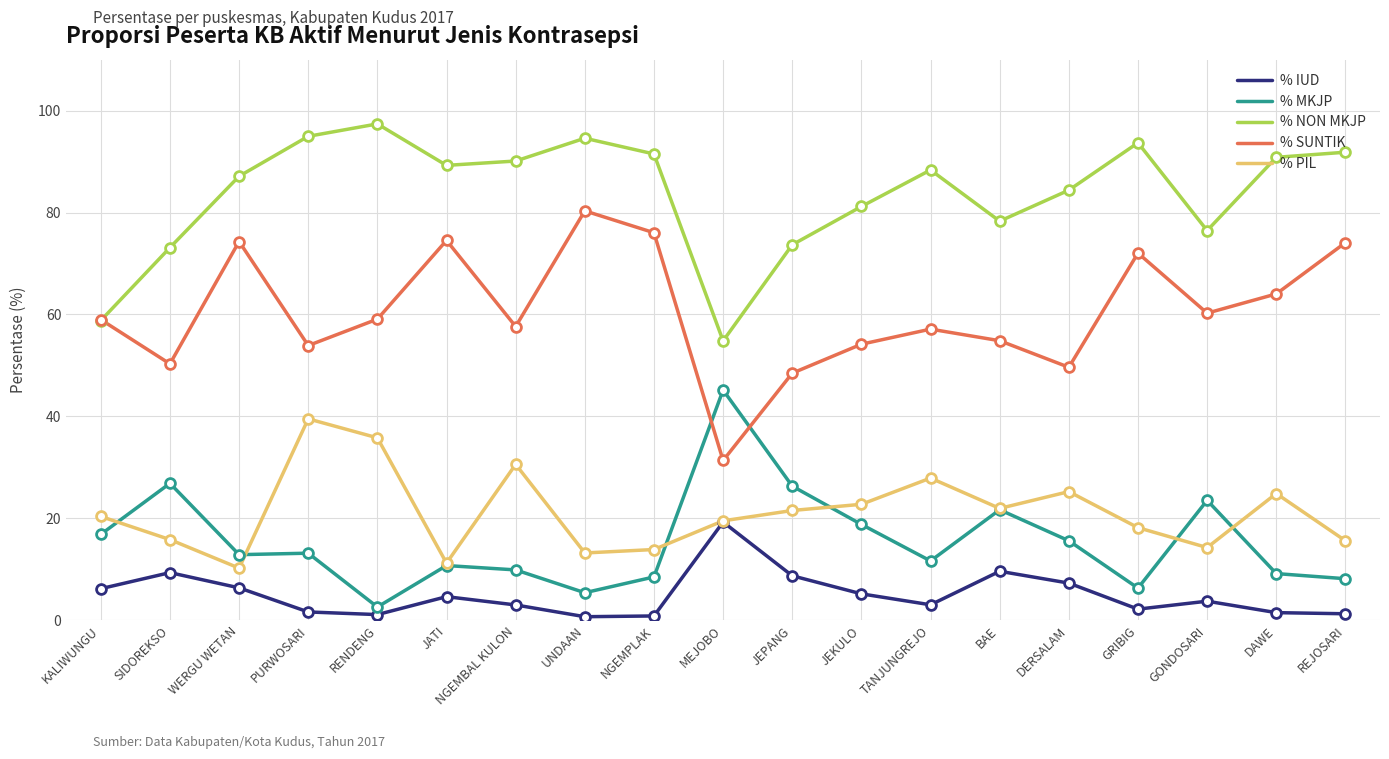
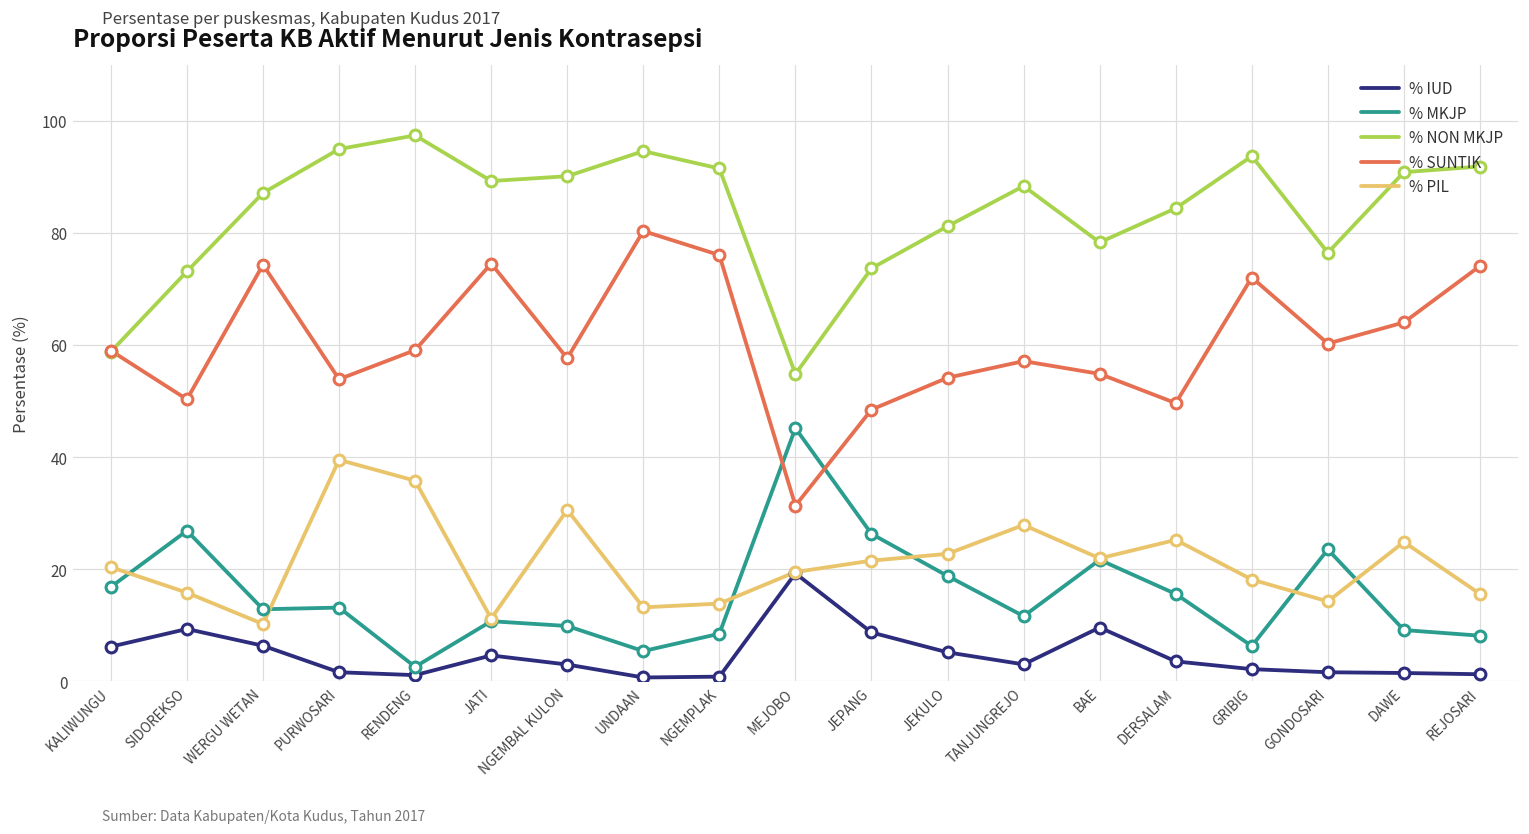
  {
    "% IUD": {
      "KALIWUNGU": 6,
      "SIDOREKSO": 9,
      "WERGU WETAN": 6,
      "PURWOSARI": 2,
      "RENDENG": 1,
      "JATI": 5,
      "NGEMBAL KULON": 3,
      "UNDAAN": 1,
      "NGEMPLAK": 1,
      "JEPANG": 9,
      "JEKULO": 5,
      "TANJUNGREJO": 3,
      "BAE": 10,
-     "DERSALAM": 7,
+     "DERSALAM": 4,
      "GRIBIG": 2,
-     "GONDOSARI": 4,
+     "GONDOSARI": 2,
      "DAWE": 2,
      "REJOSARI": 1
    },
    "% MKJP": {
      "KALIWUNGU": 17,
      "SIDOREKSO": 27,
      "WERGU WETAN": 13,
      "PURWOSARI": 13,
      "RENDENG": 3,
      "NGEMBAL KULON": 10,
      "UNDAAN": 5,
      "NGEMPLAK": 9,
      "MEJOBO": 45,
      "JEPANG": 26,
      "JEKULO": 19,
      "TANJUNGREJO": 12,
      "DERSALAM": 16,
      "GRIBIG": 6,
      "GONDOSARI": 24,
      "DAWE": 9,
      "REJOSARI": 8
    },
    "% NON MKJP": {
      "SIDOREKSO": 73,
      "WERGU WETAN": 87,
      "PURWOSARI": 95,
      "RENDENG": 97,
      "JATI": 89,
      "NGEMBAL KULON": 90,
      "UNDAAN": 95,
      "NGEMPLAK": 91,
      "MEJOBO": 55,
      "JEPANG": 74,
      "JEKULO": 81,
      "TANJUNGREJO": 88,
      "BAE": 78,
      "DERSALAM": 84,
      "GRIBIG": 94,
      "GONDOSARI": 76,
      "DAWE": 91,
      "REJOSARI": 92
    },
    "% SUNTIK": {
      "SIDOREKSO": 50,
      "WERGU WETAN": 74,
      "PURWOSARI": 54,
      "RENDENG": 59,
      "JATI": 75,
      "NGEMBAL KULON": 58,
      "UNDAAN": 80,
      "NGEMPLAK": 76,
      "MEJOBO": 31,
      "JEPANG": 48,
      "JEKULO": 54,
      "TANJUNGREJO": 57,
      "BAE": 55,
      "DERSALAM": 50,
      "GRIBIG": 72,
      "GONDOSARI": 60,
      "DAWE": 64,
      "REJOSARI": 74
    },
    "% PIL": {
      "KALIWUNGU": 20,
      "SIDOREKSO": 16,
      "WERGU WETAN": 10,
      "PURWOSARI": 40,
      "RENDENG": 36,
      "NGEMBAL KULON": 31,
      "UNDAAN": 13,
      "NGEMPLAK": 14,
      "JEPANG": 22,
      "JEKULO": 23,
      "TANJUNGREJO": 28,
      "DERSALAM": 25,
      "GRIBIG": 18,
      "GONDOSARI": 14,
      "DAWE": 25,
      "REJOSARI": 16
    }
  }
